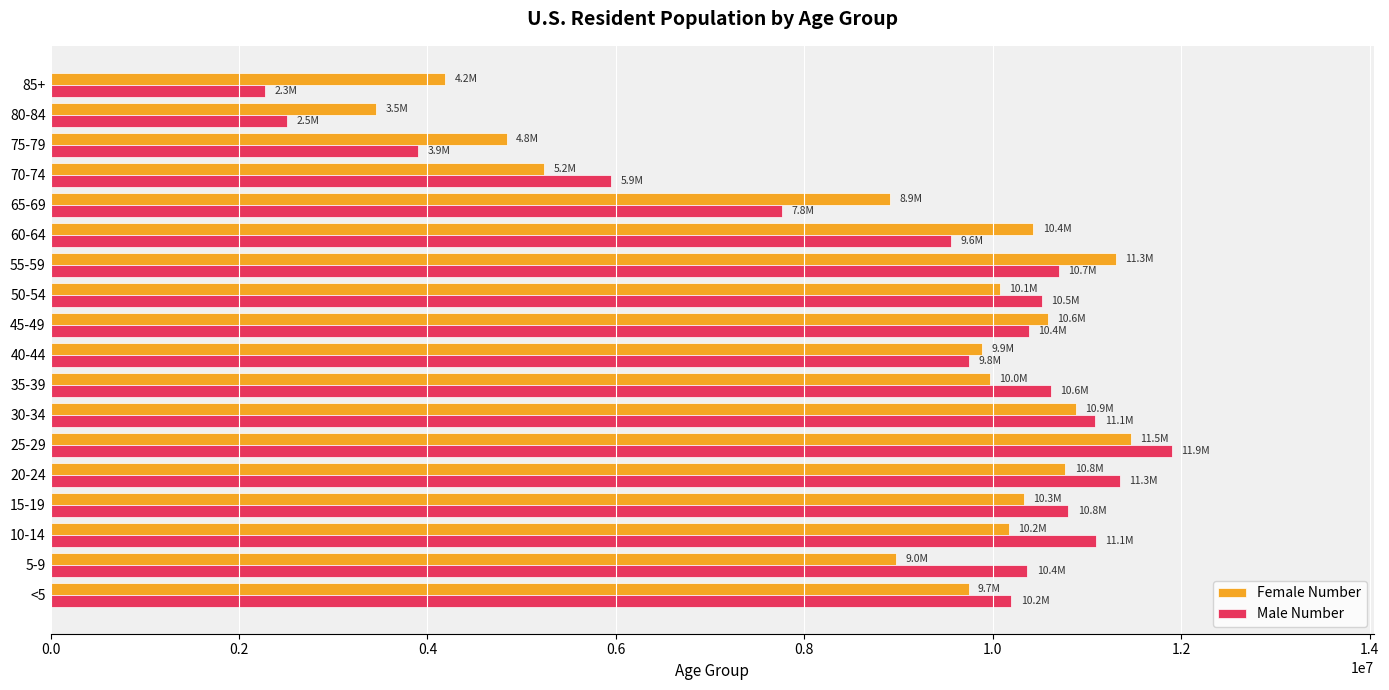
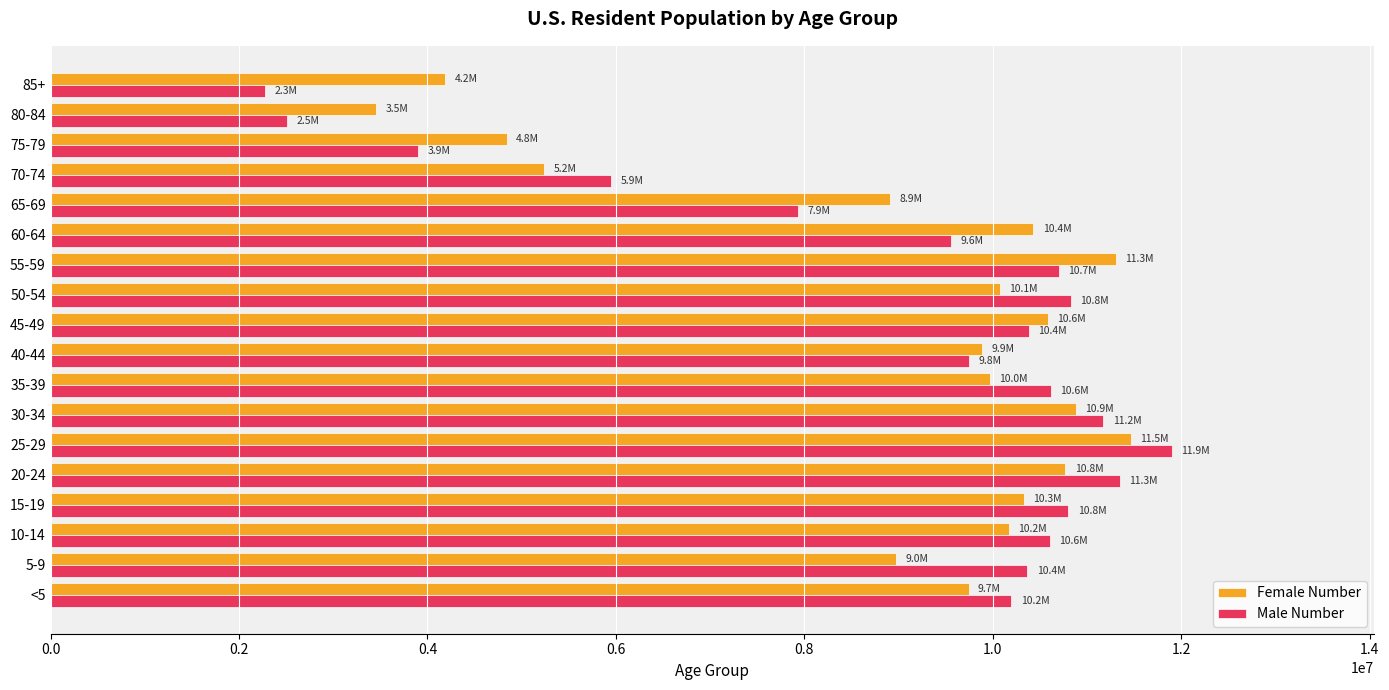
  {
    "Female Number": {
      "85+": "4.2M",
      "80-84": "3.5M",
      "75-79": "4.8M",
      "70-74": "5.2M",
      "65-69": "8.9M",
      "60-64": "10.4M",
      "55-59": "11.3M",
      "50-54": "10.1M",
      "45-49": "10.6M",
      "40-44": "9.9M",
      "35-39": "10.0M",
      "30-34": "10.9M",
      "25-29": "11.5M",
      "20-24": "10.8M",
      "15-19": "10.3M",
      "10-14": "10.2M",
      "5-9": "9.0M",
      "<5": "9.7M"
    },
    "Male Number": {
      "85+": "2.3M",
      "80-84": "2.5M",
      "75-79": "3.9M",
      "70-74": "5.9M",
-     "65-69": "7.8M",
+     "65-69": "7.9M",
      "60-64": "9.6M",
      "55-59": "10.7M",
-     "50-54": "10.5M",
+     "50-54": "10.8M",
      "45-49": "10.4M",
      "40-44": "9.8M",
      "35-39": "10.6M",
-     "30-34": "11.1M",
+     "30-34": "11.2M",
      "25-29": "11.9M",
      "20-24": "11.3M",
      "15-19": "10.8M",
-     "10-14": "11.1M",
+     "10-14": "10.6M",
      "5-9": "10.4M",
      "<5": "10.2M"
    }
  }
